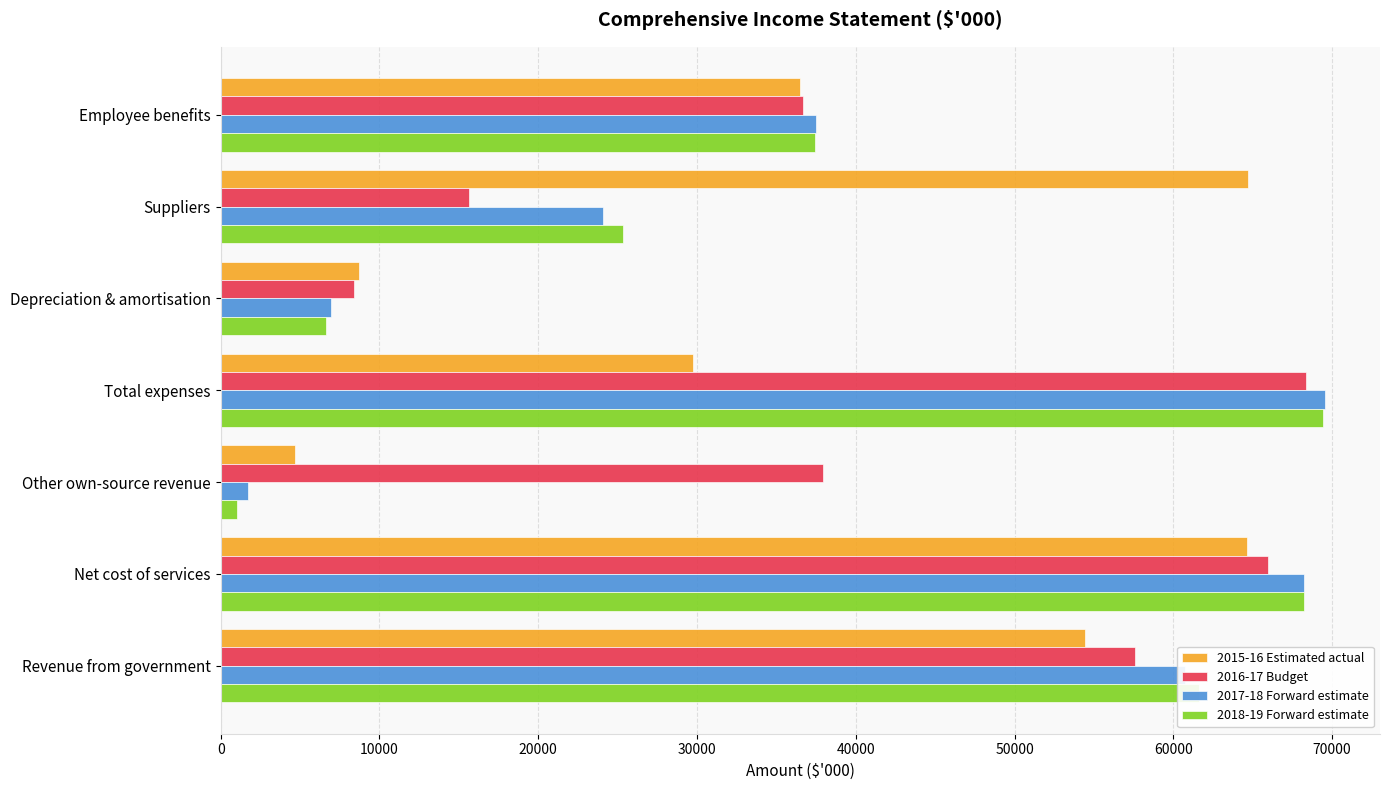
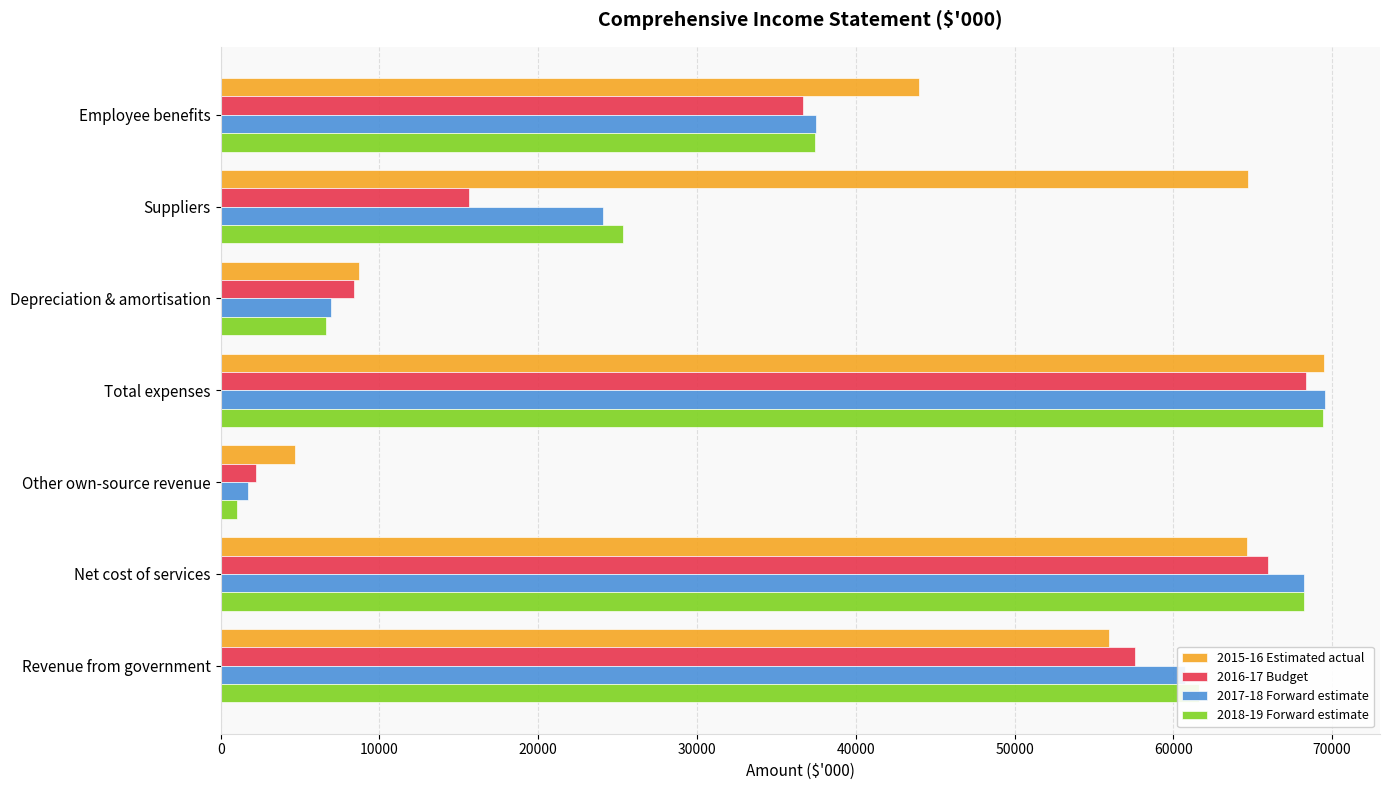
  {
    "2015-16 Estimated actual": {
-     "Employee benefits": 36500,
+     "Employee benefits": 44000,
      "Suppliers": 64700,
      "Depreciation & amortisation": 8700,
-     "Total expenses": 29800,
+     "Total expenses": 69500,
      "Other own-source revenue": 4700,
      "Net cost of services": 64600,
-     "Revenue from government": 54400
+     "Revenue from government": 55900
    },
    "2016-17 Budget": {
      "Employee benefits": 36700,
      "Suppliers": 15600,
      "Depreciation & amortisation": 8400,
      "Total expenses": 68400,
-     "Other own-source revenue": 37900,
+     "Other own-source revenue": 2200,
      "Net cost of services": 66000,
      "Revenue from government": 57600
    },
    "2017-18 Forward estimate": {
      "Employee benefits": 37500,
      "Suppliers": 24100,
      "Depreciation & amortisation": 7000,
      "Total expenses": 69500,
      "Other own-source revenue": 1700,
      "Net cost of services": 68200
    },
    "2018-19 Forward estimate": {
      "Employee benefits": 37400,
      "Suppliers": 25300,
      "Depreciation & amortisation": 6700,
      "Total expenses": 69400,
      "Other own-source revenue": 1000,
      "Net cost of services": 68300
    }
  }
